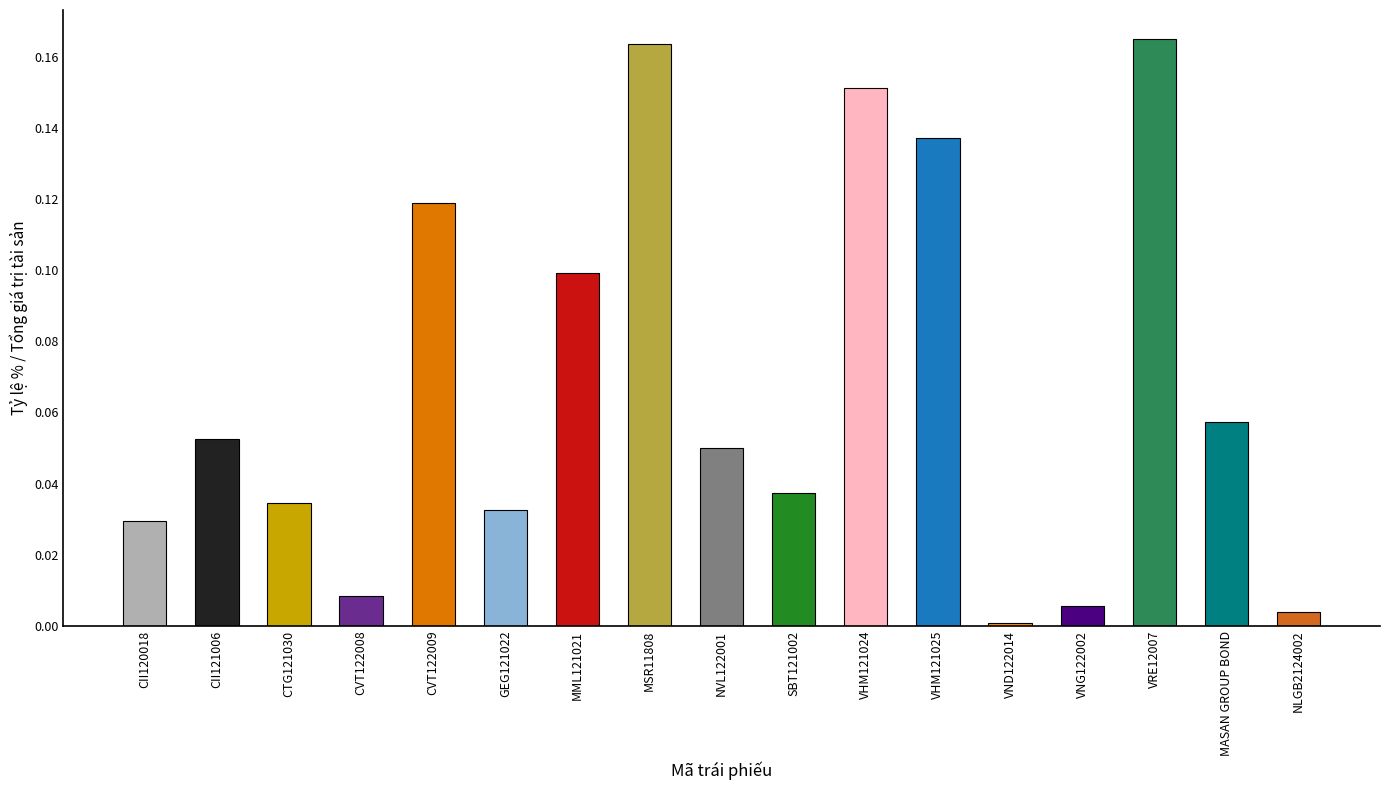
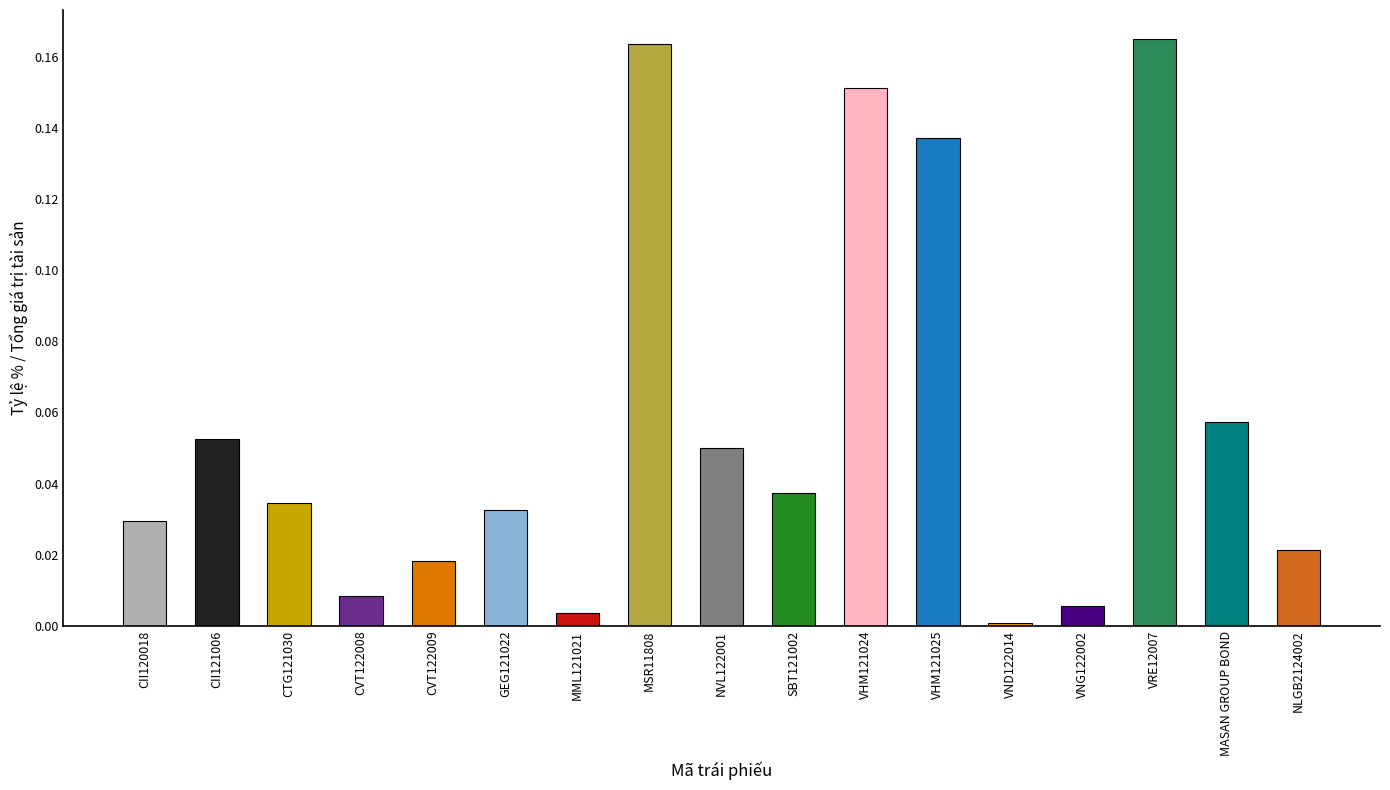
  {
    "CII120018": 0.029,
    "CII121006": 0.052,
    "CTG121030": 0.035,
    "CVT122008": 0.008,
-   "CVT122009": 0.119,
+   "CVT122009": 0.018,
    "GEG121022": 0.033,
-   "MML121021": 0.099,
+   "MML121021": 0.004,
    "MSR11808": 0.164,
    "NVL122001": 0.050,
    "SBT121002": 0.037,
    "VHM121024": 0.151,
    "VHM121025": 0.137,
    "VND122014": 0.001,
    "VNG122002": 0.006,
    "VRE12007": 0.165,
    "MASAN GROUP BOND": 0.057,
-   "NLGB2124002": 0.004
+   "NLGB2124002": 0.021
  }
